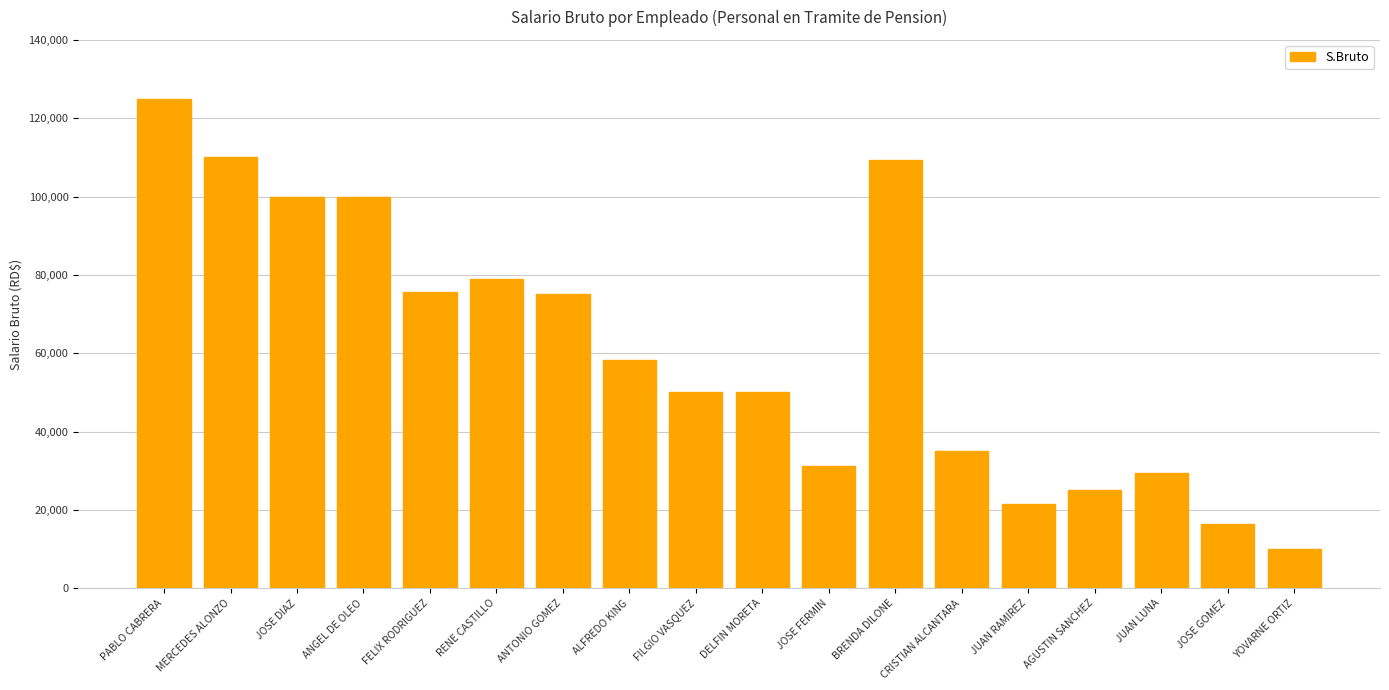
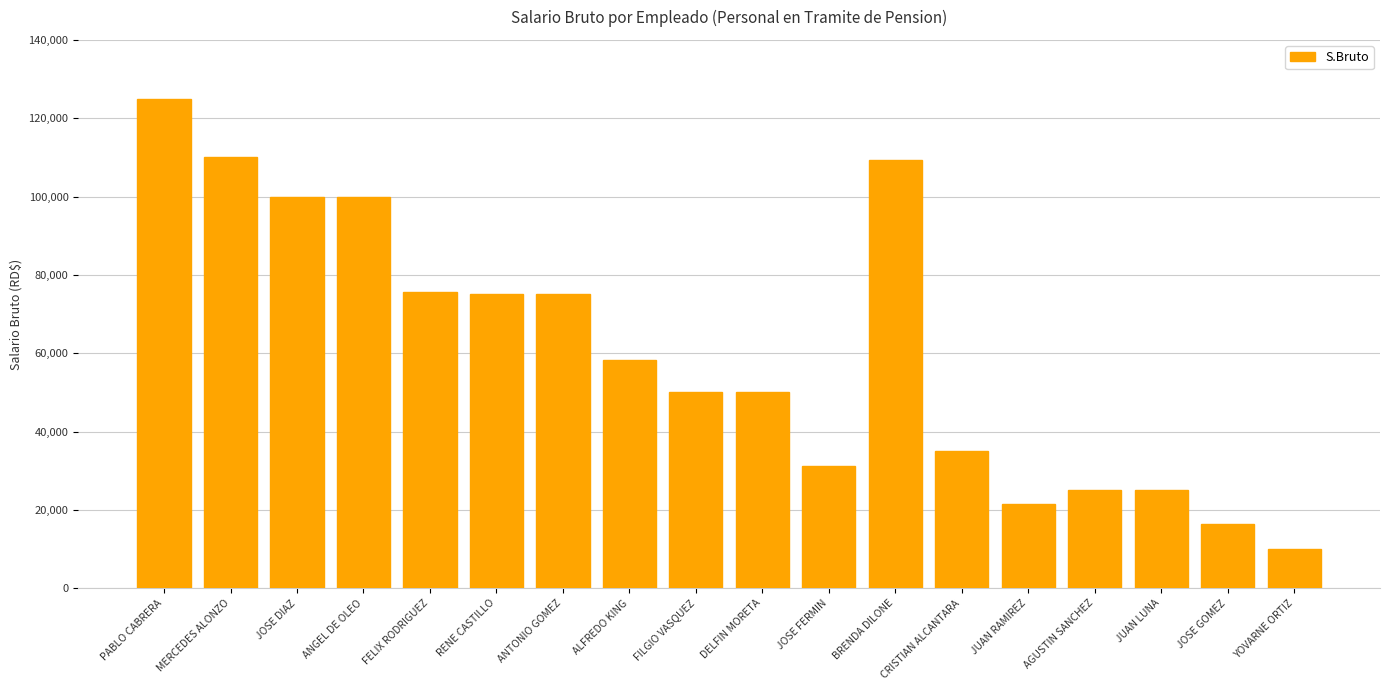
  {
    "PABLO CABRERA": "125,000",
    "MERCEDES ALONZO": "110,000",
    "JOSE DIAZ": "100,000",
    "ANGEL DE OLEO": "100,000",
    "FELIX RODRIGUEZ": "76,000",
-   "RENE CASTILLO": "79,000",
+   "RENE CASTILLO": "75,000",
    "ANTONIO GOMEZ": "75,000",
    "ALFREDO KING": "58,000",
    "FILGIO VASQUEZ": "50,000",
    "DELFIN MORETA": "50,000",
    "JOSE FERMIN": "31,000",
    "BRENDA DILONE": "109,000",
    "CRISTIAN ALCANTARA": "35,000",
    "JUAN RAMIREZ": "22,000",
    "AGUSTIN SANCHEZ": "25,000",
-   "JUAN LUNA": "29,000",
+   "JUAN LUNA": "25,000",
    "JOSE GOMEZ": "17,000",
    "YOVARNE ORTIZ": "10,000"
  }
